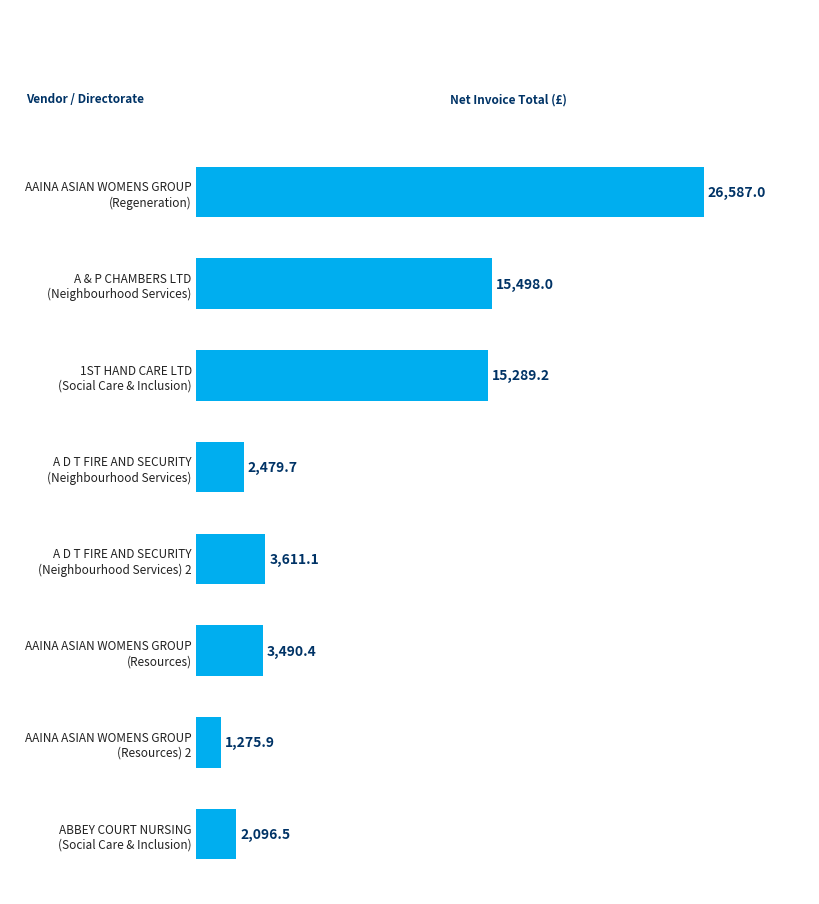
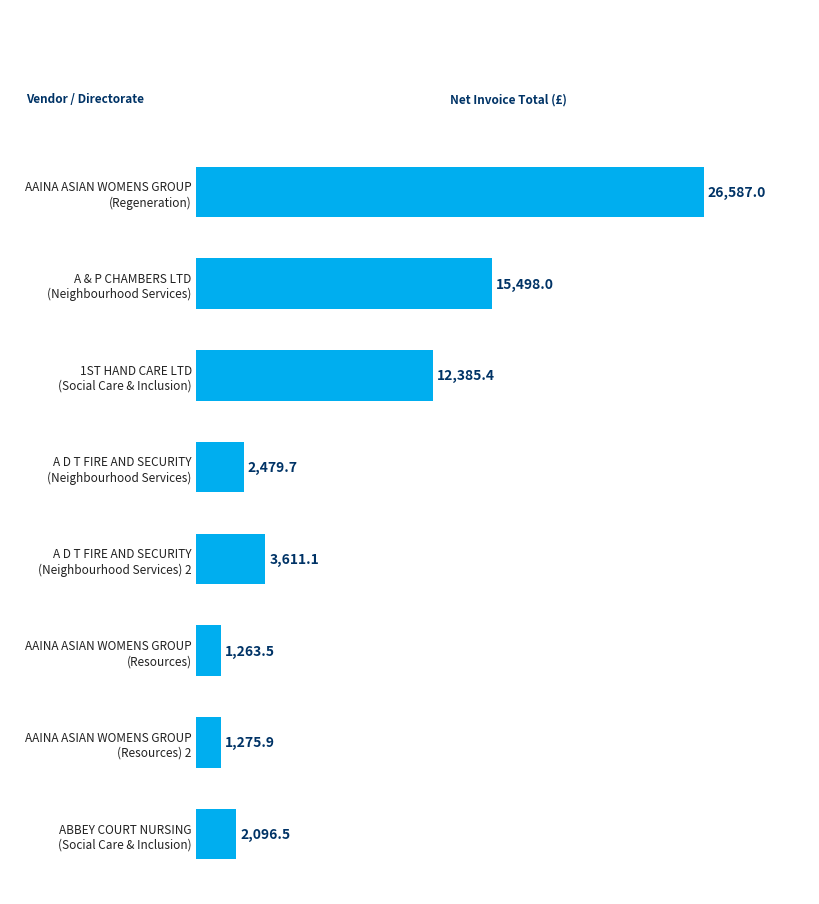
  {
    "AAINA ASIAN WOMENS GROUP (Regeneration)": "26,587.0",
    "A & P CHAMBERS LTD (Neighbourhood Services)": "15,498.0",
-   "1ST HAND CARE LTD (Social Care & Inclusion)": "15,289.2",
+   "1ST HAND CARE LTD (Social Care & Inclusion)": "12,385.4",
    "A D T FIRE AND SECURITY (Neighbourhood Services)": "2,479.7",
    "A D T FIRE AND SECURITY (Neighbourhood Services) 2": "3,611.1",
-   "AAINA ASIAN WOMENS GROUP (Resources)": "3,490.4",
+   "AAINA ASIAN WOMENS GROUP (Resources)": "1,263.5",
    "AAINA ASIAN WOMENS GROUP (Resources) 2": "1,275.9",
    "ABBEY COURT NURSING (Social Care & Inclusion)": "2,096.5"
  }
